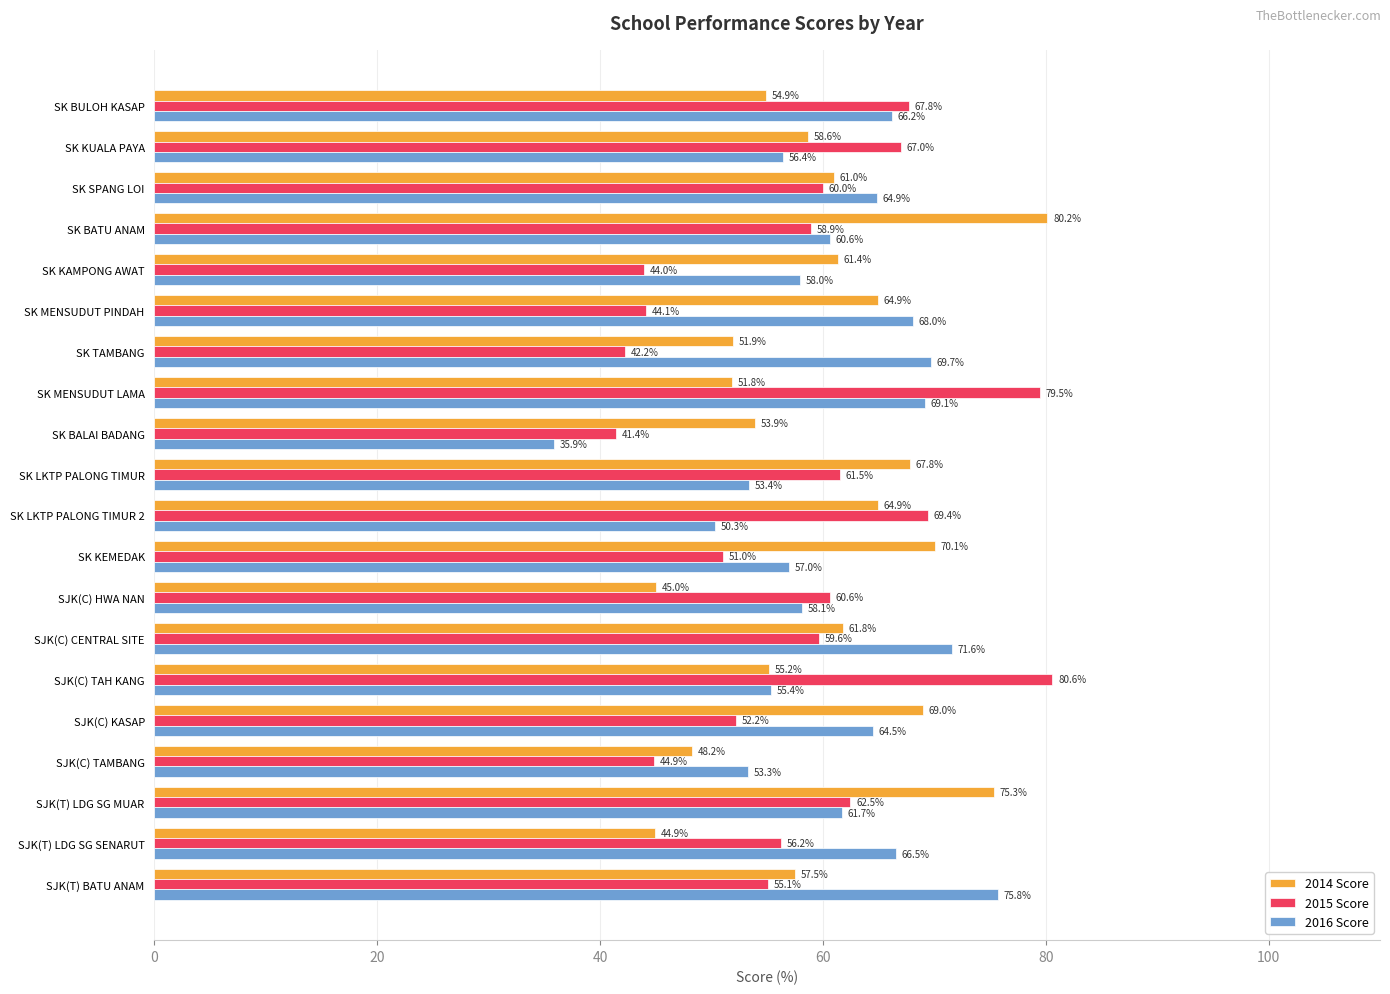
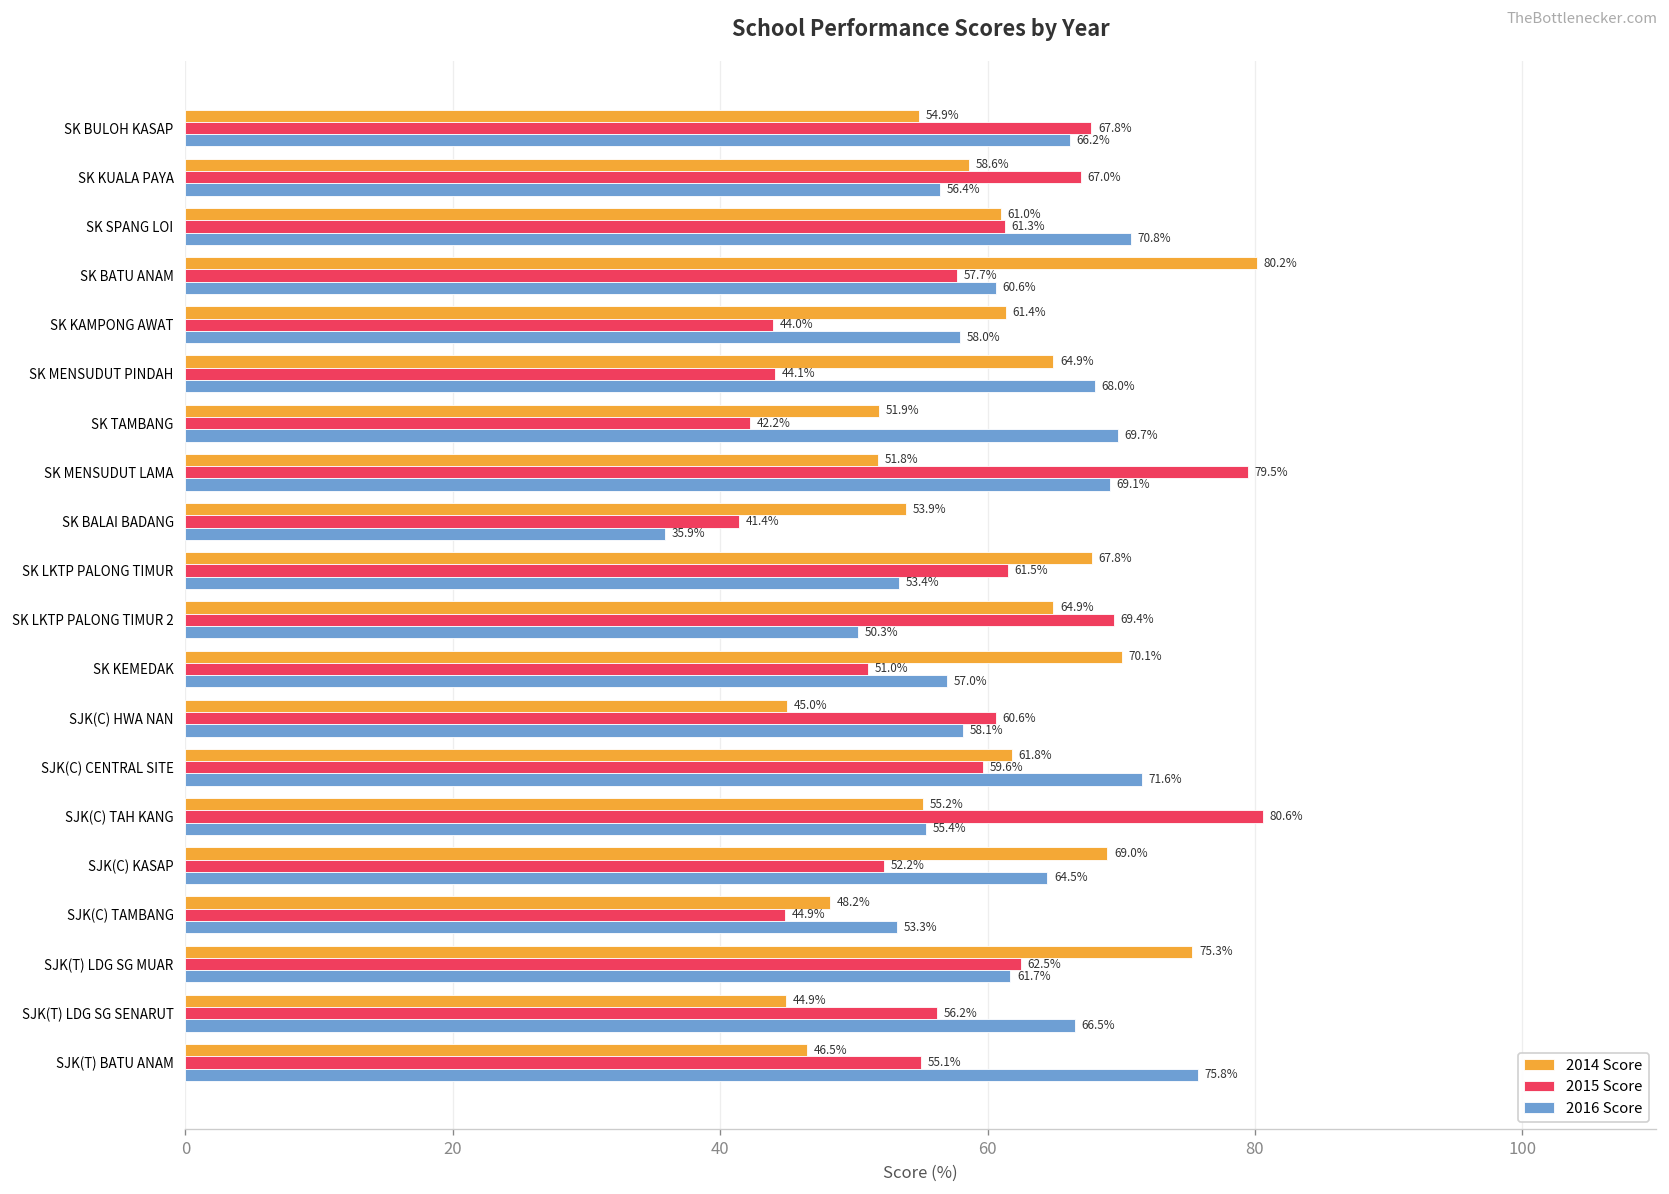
  {
    "2014 Score": {
      "SK BULOH KASAP": "54.9%",
      "SK KUALA PAYA": "58.6%",
      "SK SPANG LOI": "61.0%",
      "SK BATU ANAM": "80.2%",
      "SK KAMPONG AWAT": "61.4%",
      "SK MENSUDUT PINDAH": "64.9%",
      "SK TAMBANG": "51.9%",
      "SK MENSUDUT LAMA": "51.8%",
      "SK BALAI BADANG": "53.9%",
      "SK LKTP PALONG TIMUR": "67.8%",
      "SK LKTP PALONG TIMUR 2": "64.9%",
      "SK KEMEDAK": "70.1%",
      "SJK(C) HWA NAN": "45.0%",
      "SJK(C) CENTRAL SITE": "61.8%",
      "SJK(C) TAH KANG": "55.2%",
      "SJK(C) KASAP": "69.0%",
      "SJK(C) TAMBANG": "48.2%",
      "SJK(T) LDG SG MUAR": "75.3%",
      "SJK(T) LDG SG SENARUT": "44.9%",
-     "SJK(T) BATU ANAM": "57.5%"
+     "SJK(T) BATU ANAM": "46.5%"
    },
    "2015 Score": {
      "SK BULOH KASAP": "67.8%",
      "SK KUALA PAYA": "67.0%",
-     "SK SPANG LOI": "60.0%",
-     "SK BATU ANAM": "58.9%",
+     "SK SPANG LOI": "61.3%",
+     "SK BATU ANAM": "57.7%",
      "SK KAMPONG AWAT": "44.0%",
      "SK MENSUDUT PINDAH": "44.1%",
      "SK TAMBANG": "42.2%",
      "SK MENSUDUT LAMA": "79.5%",
      "SK BALAI BADANG": "41.4%",
      "SK LKTP PALONG TIMUR": "61.5%",
      "SK LKTP PALONG TIMUR 2": "69.4%",
      "SK KEMEDAK": "51.0%",
      "SJK(C) HWA NAN": "60.6%",
      "SJK(C) CENTRAL SITE": "59.6%",
      "SJK(C) TAH KANG": "80.6%",
      "SJK(C) KASAP": "52.2%",
      "SJK(C) TAMBANG": "44.9%",
      "SJK(T) LDG SG MUAR": "62.5%",
      "SJK(T) LDG SG SENARUT": "56.2%",
      "SJK(T) BATU ANAM": "55.1%"
    },
    "2016 Score": {
      "SK BULOH KASAP": "66.2%",
      "SK KUALA PAYA": "56.4%",
-     "SK SPANG LOI": "64.9%",
+     "SK SPANG LOI": "70.8%",
      "SK BATU ANAM": "60.6%",
      "SK KAMPONG AWAT": "58.0%",
      "SK MENSUDUT PINDAH": "68.0%",
      "SK TAMBANG": "69.7%",
      "SK MENSUDUT LAMA": "69.1%",
      "SK BALAI BADANG": "35.9%",
      "SK LKTP PALONG TIMUR": "53.4%",
      "SK LKTP PALONG TIMUR 2": "50.3%",
      "SK KEMEDAK": "57.0%",
      "SJK(C) HWA NAN": "58.1%",
      "SJK(C) CENTRAL SITE": "71.6%",
      "SJK(C) TAH KANG": "55.4%",
      "SJK(C) KASAP": "64.5%",
      "SJK(C) TAMBANG": "53.3%",
      "SJK(T) LDG SG MUAR": "61.7%",
      "SJK(T) LDG SG SENARUT": "66.5%",
      "SJK(T) BATU ANAM": "75.8%"
    }
  }
